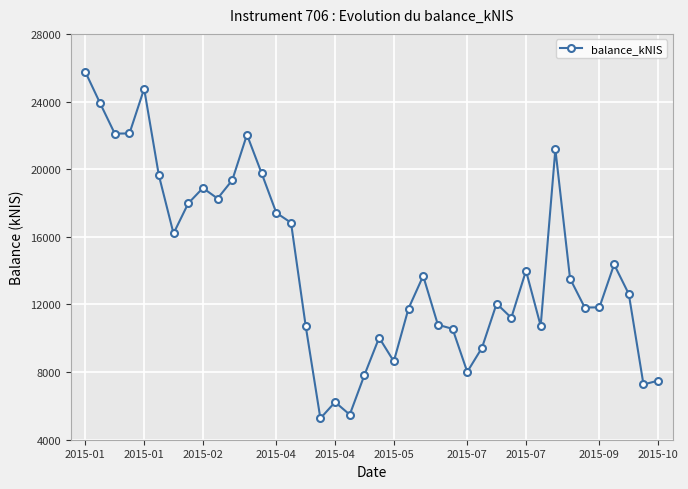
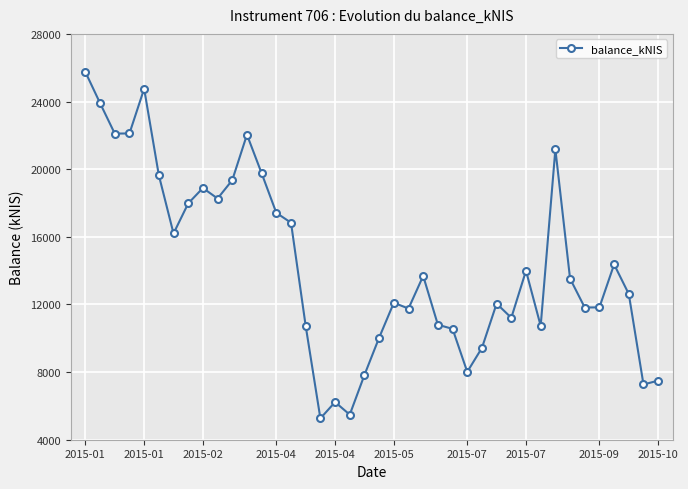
  {
    "2015-02": 18900,
-   "2015-05": 8600,
+   "2015-05": 12100,
    "2015-09": 11800,
    "2015-10": 7500
  }
